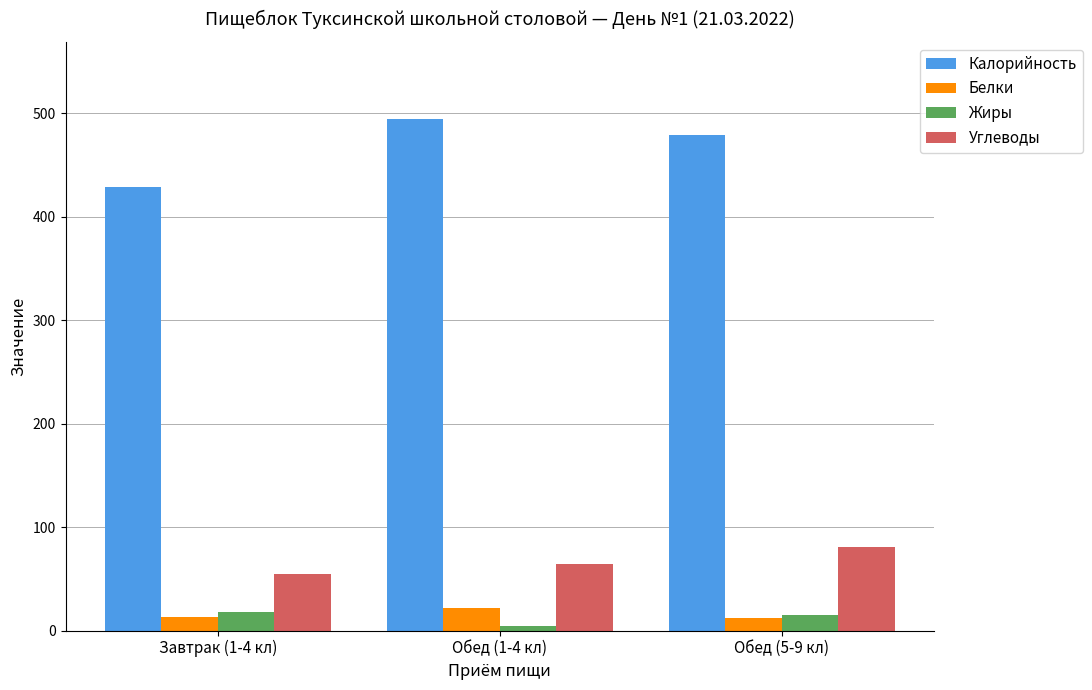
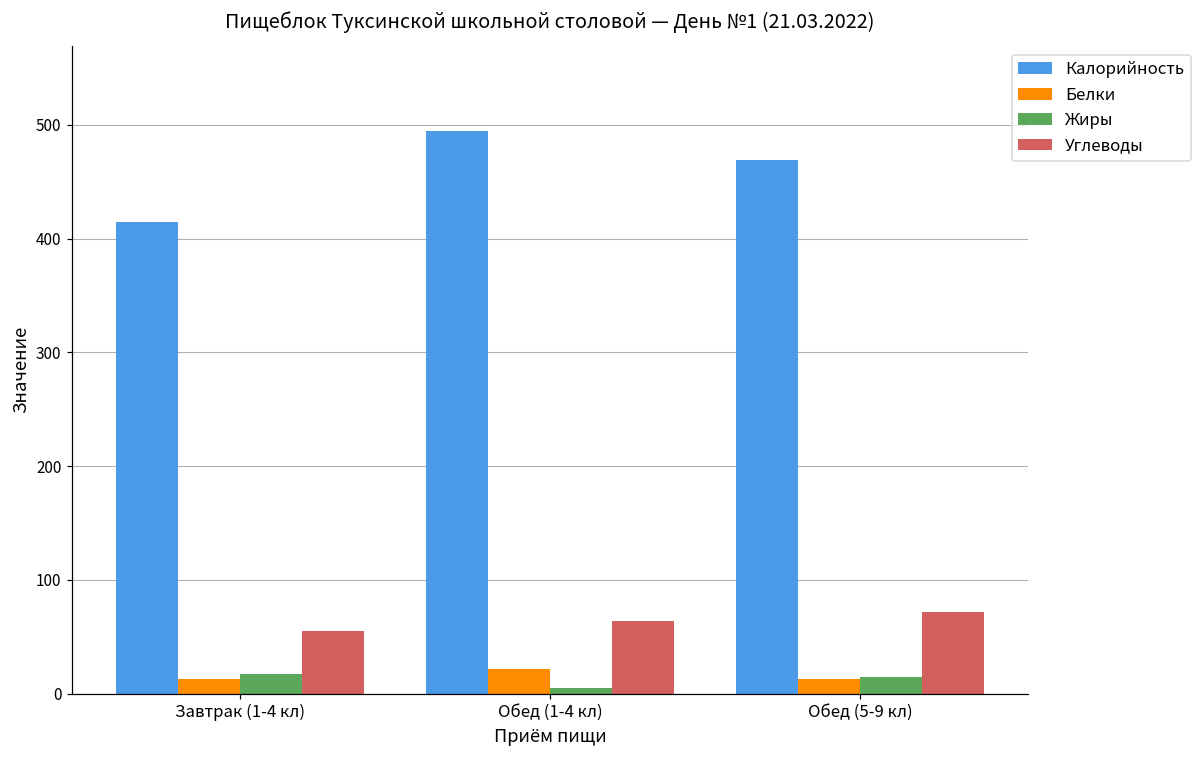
  {
    "Калорийность": {
-     "Завтрак (1-4 кл)": 429,
+     "Завтрак (1-4 кл)": 415,
      "Обед (1-4 кл)": 495,
-     "Обед (5-9 кл)": 479
+     "Обед (5-9 кл)": 469
    },
    "Белки": {
      "Завтрак (1-4 кл)": 13,
      "Обед (1-4 кл)": 22,
      "Обед (5-9 кл)": 12
    },
    "Жиры": {
      "Завтрак (1-4 кл)": 18,
      "Обед (1-4 кл)": 5,
      "Обед (5-9 кл)": 15
    },
    "Углеводы": {
      "Завтрак (1-4 кл)": 55,
      "Обед (1-4 кл)": 64,
-     "Обед (5-9 кл)": 81
+     "Обед (5-9 кл)": 72
    }
  }
